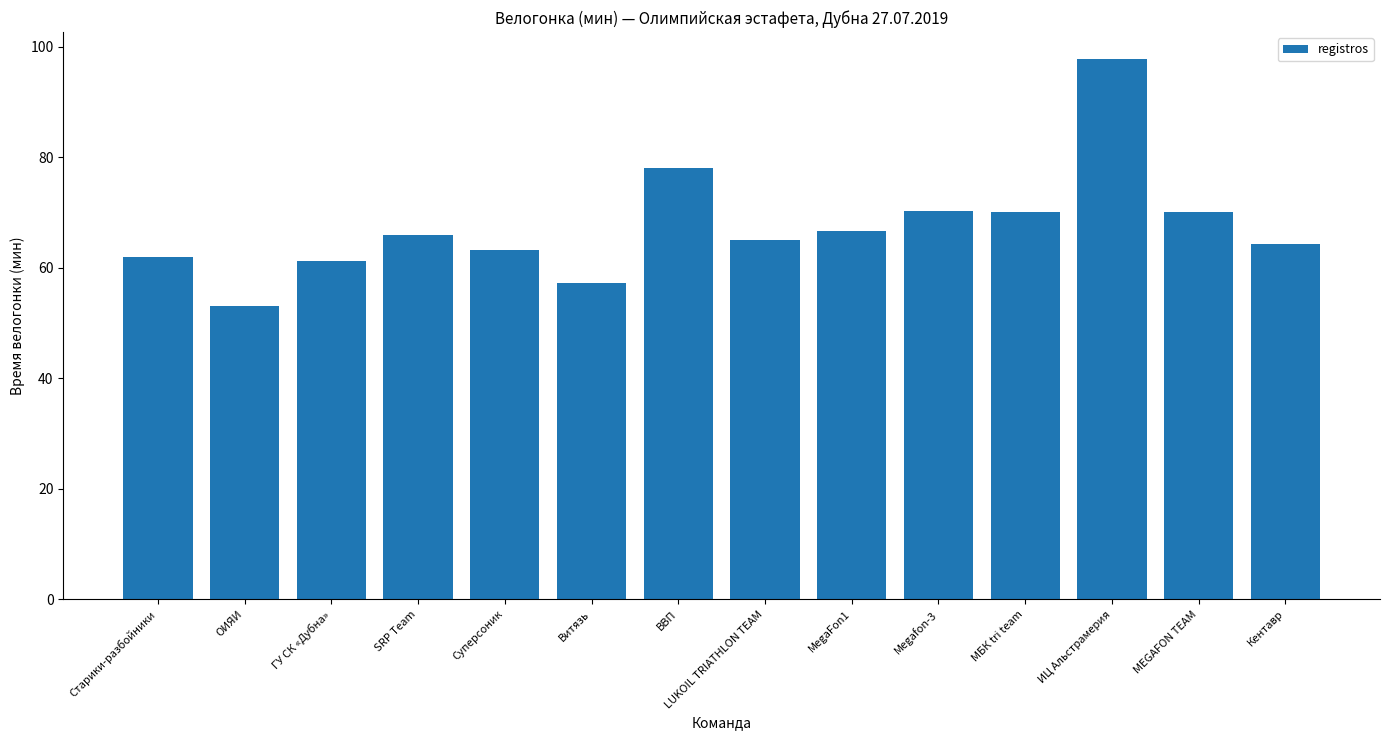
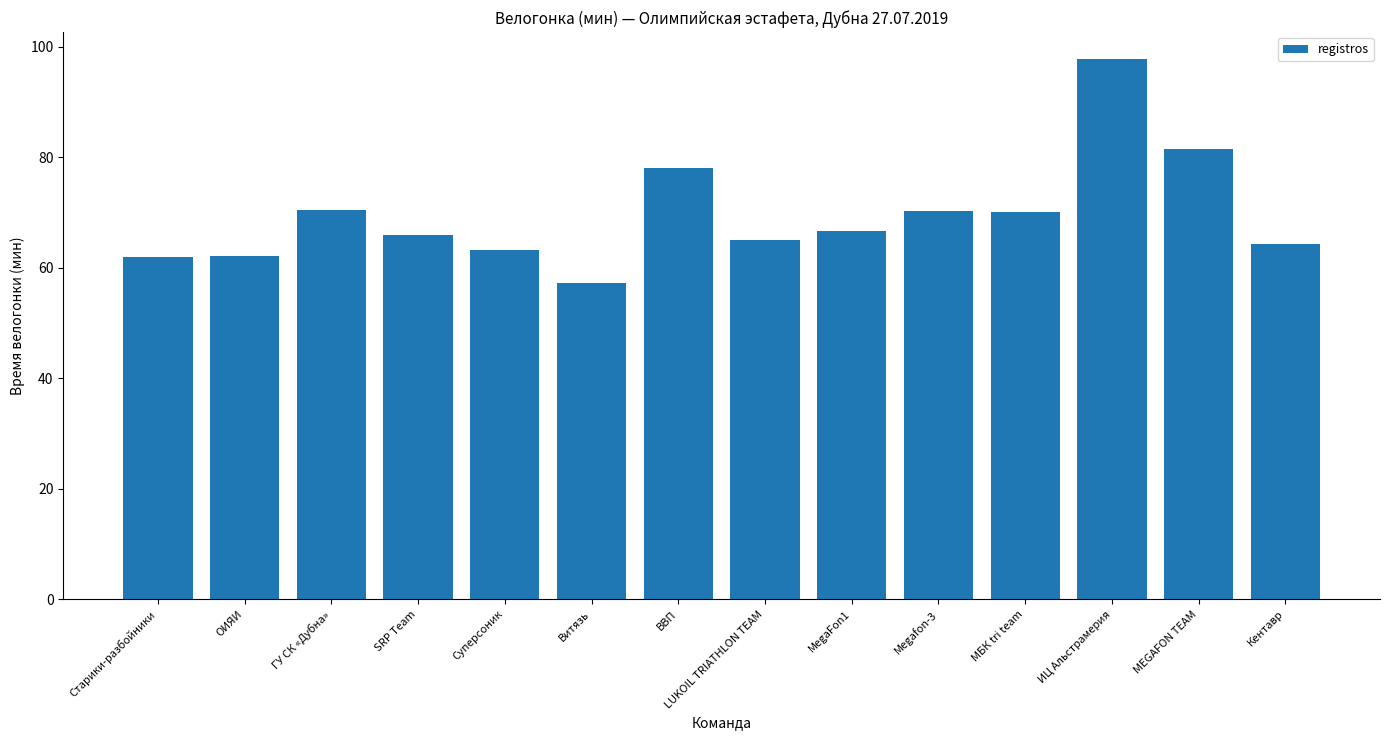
  {
    "Старики-разбойники": 62,
-   "ОИЯИ": 53,
-   "ГУ СК «Дубна»": 61,
+   "ОИЯИ": 62,
+   "ГУ СК «Дубна»": 70,
    "SRP Team": 66,
    "Суперсоник": 63,
    "Витязь": 57,
    "ВВП": 78,
    "LUKOIL TRIATHLON TEAM": 65,
    "MegaFon1": 67,
    "Megafon-3": 70,
    "МБК tri team": 70,
    "ИЦ Альстрамерия": 98,
-   "MEGAFON TEAM": 70,
+   "MEGAFON TEAM": 82,
    "Кентавр": 64
  }
